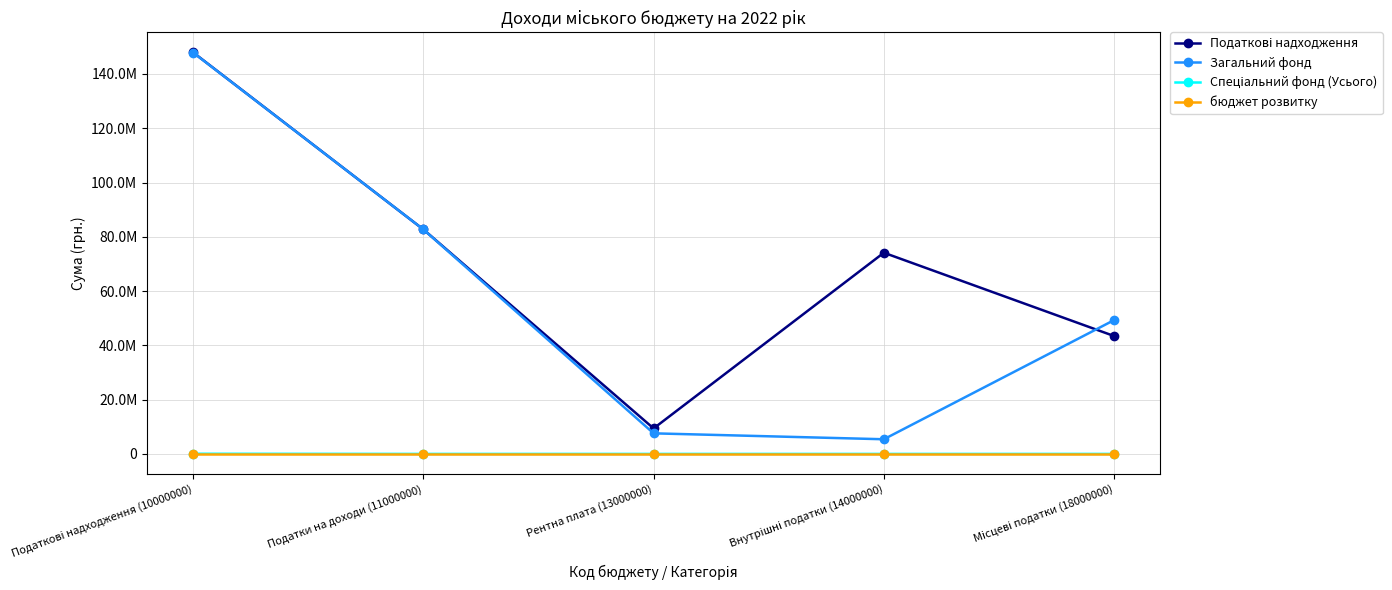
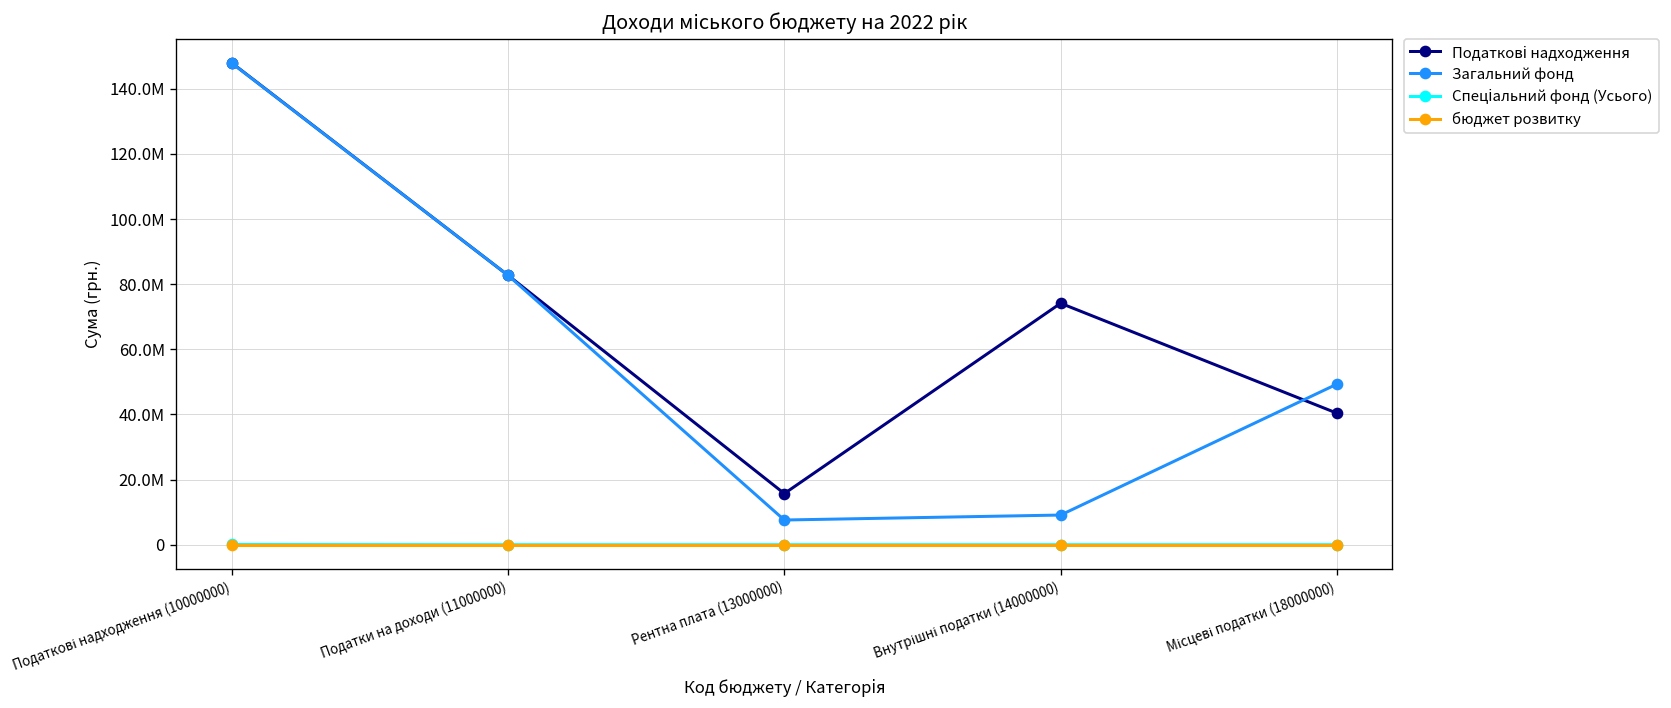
  {
    "Податкові надходження": {
-     "Рентна плата (13000000)": 9000000,
+     "Рентна плата (13000000)": 16000000,
      "Внутрішні податки (14000000)": 74000000,
-     "Місцеві податки (18000000)": 43000000
+     "Місцеві податки (18000000)": 40000000
    },
    "Загальний фонд": {
      "Рентна плата (13000000)": 8000000,
-     "Внутрішні податки (14000000)": 5000000,
+     "Внутрішні податки (14000000)": 9000000,
      "Місцеві податки (18000000)": 49000000
    },
    "бюджет розвитку": {
      "Податкові надходження (10000000)": 0,
      "Податки на доходи (11000000)": 0,
      "Рентна плата (13000000)": 0,
      "Внутрішні податки (14000000)": 0,
      "Місцеві податки (18000000)": 0
    }
  }
